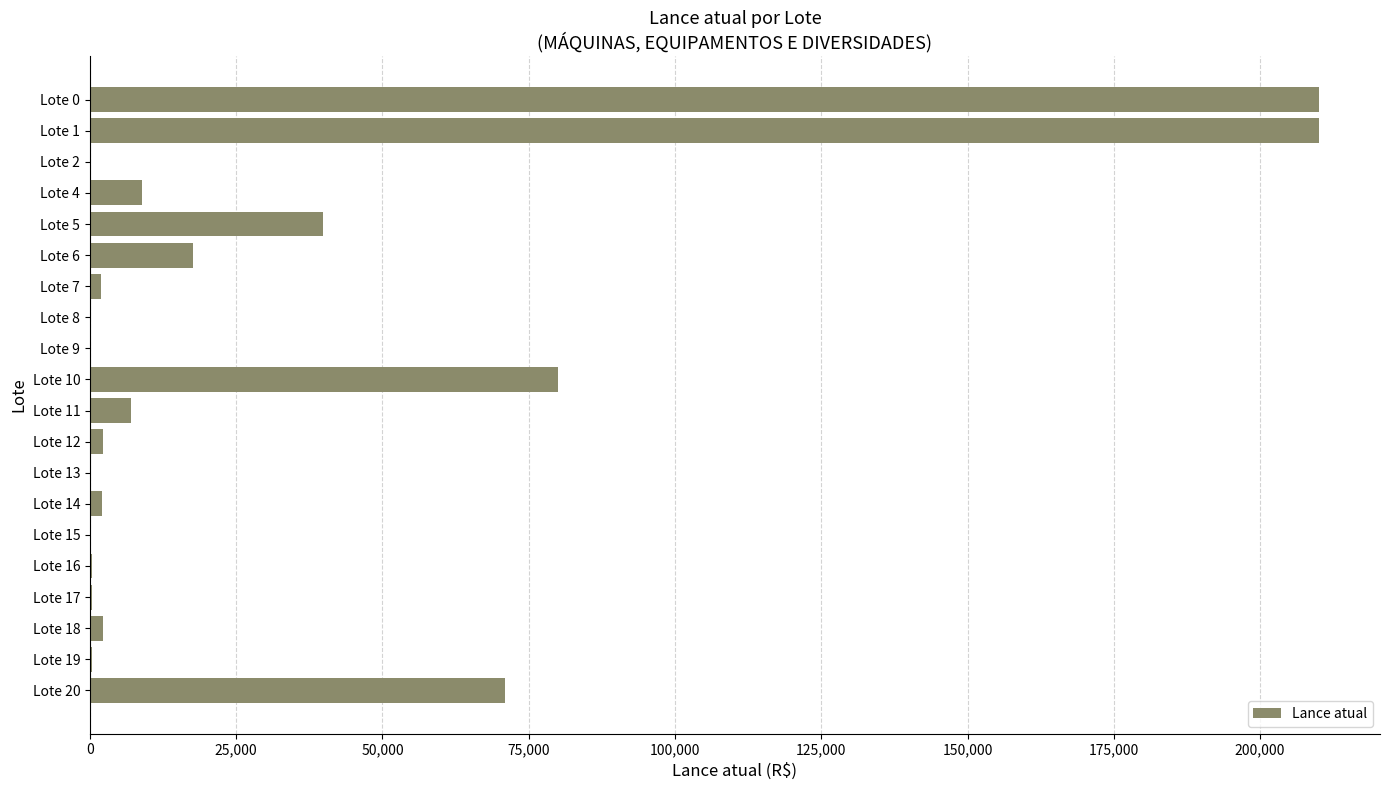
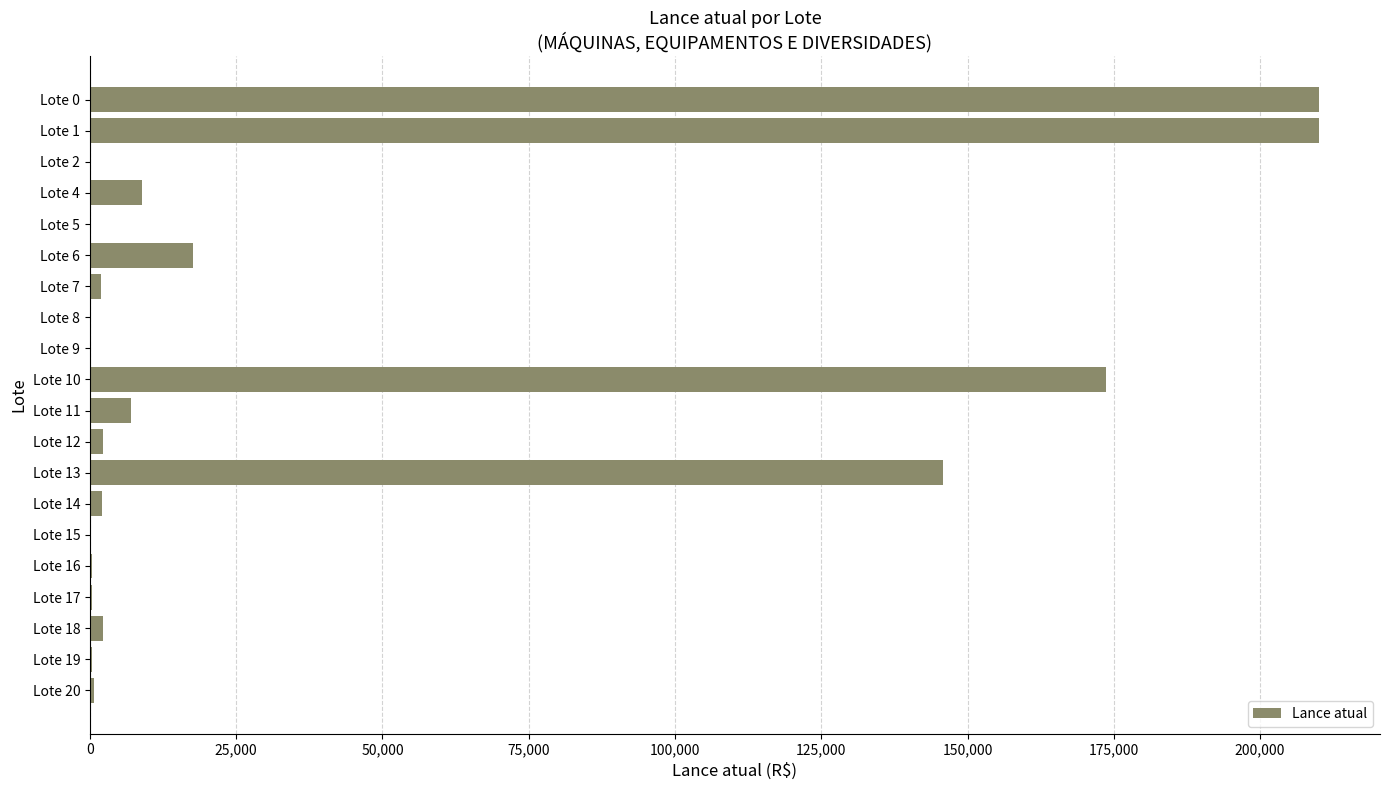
  {
    "Lote 0": "210,000",
    "Lote 1": "210,000",
    "Lote 4": "9,000",
-   "Lote 5": "40,000",
+   "Lote 5": "0",
    "Lote 6": "18,000",
    "Lote 7": "2,000",
-   "Lote 10": "80,000",
+   "Lote 10": "174,000",
    "Lote 11": "7,000",
    "Lote 12": "2,000",
-   "Lote 13": "0",
+   "Lote 13": "146,000",
    "Lote 14": "2,000",
    "Lote 18": "2,000",
-   "Lote 20": "71,000"
+   "Lote 20": "1,000"
  }
